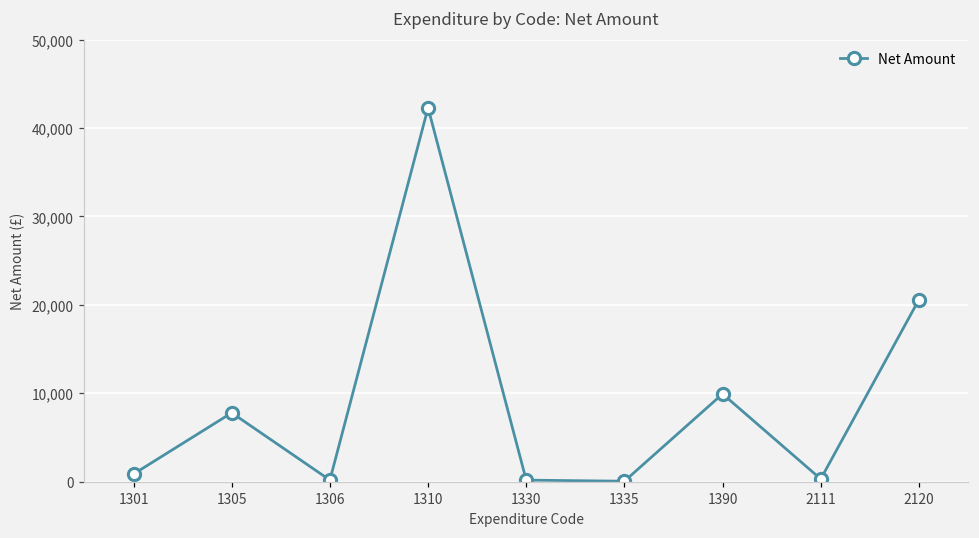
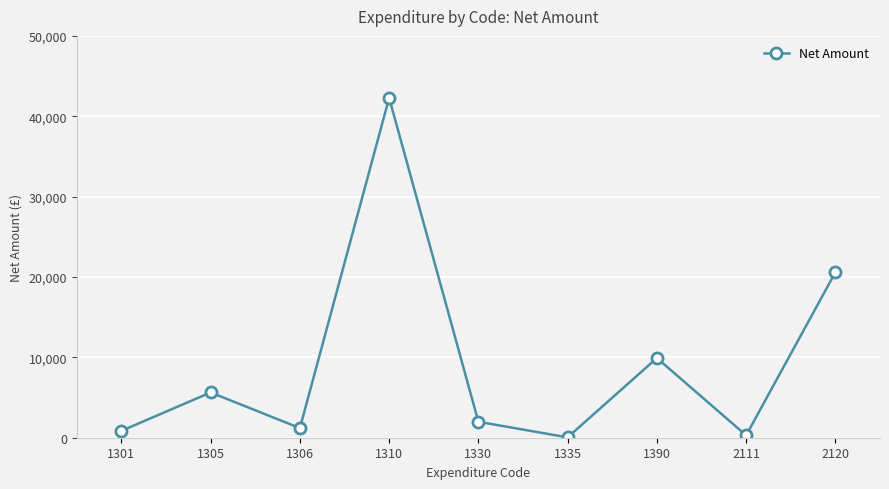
  {
    "1301": "1,000",
-   "1305": "8,000",
-   "1306": "0",
+   "1305": "6,000",
+   "1306": "1,000",
    "1310": "42,000",
-   "1330": "0",
+   "1330": "2,000",
    "1335": "0",
    "1390": "10,000",
    "2111": "0",
    "2120": "21,000"
  }
